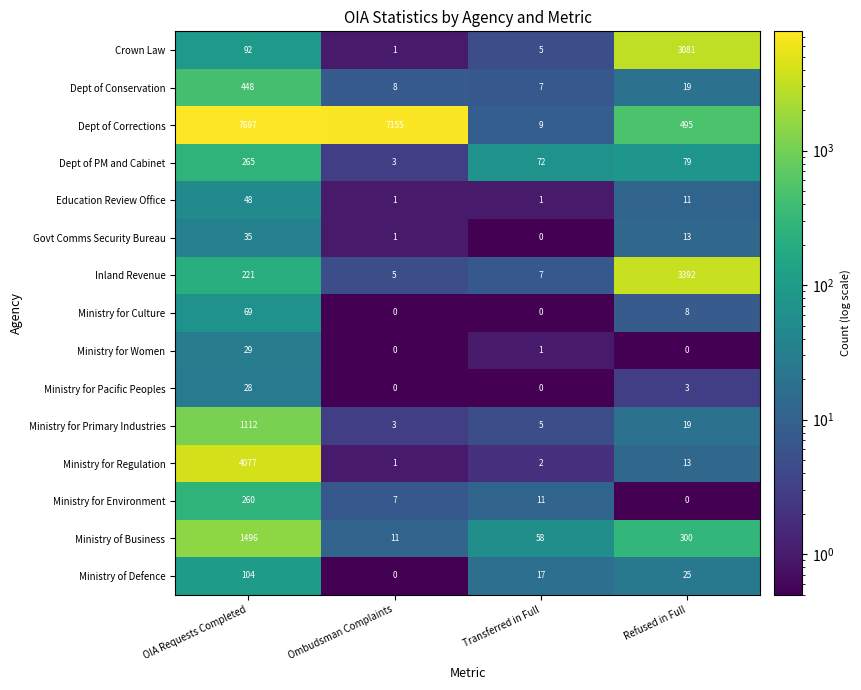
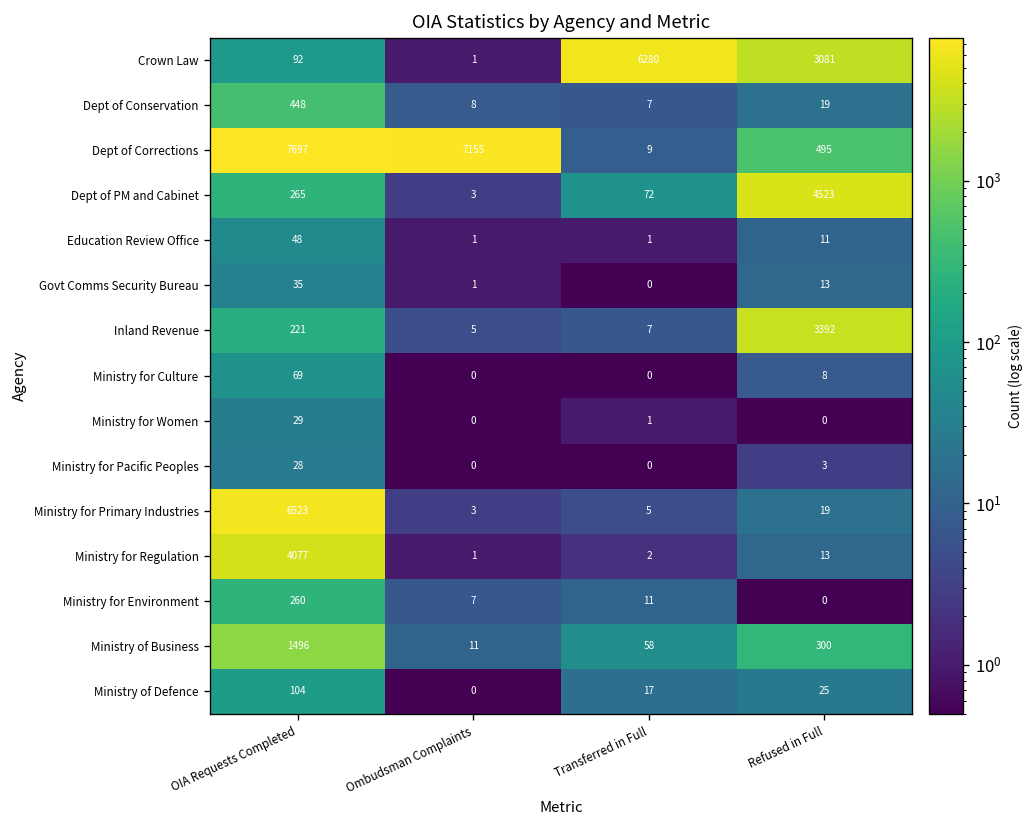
  {
    "Crown Law": {
      "OIA Requests Completed": 92,
      "Ombudsman Complaints": 1,
-     "Transferred in Full": 5,
+     "Transferred in Full": 6280,
      "Refused in Full": 3081
    },
    "Dept of Conservation": {
      "OIA Requests Completed": 448,
      "Ombudsman Complaints": 8,
      "Transferred in Full": 7,
      "Refused in Full": 19
    },
    "Dept of Corrections": {
      "OIA Requests Completed": 7697,
      "Ombudsman Complaints": 7155,
      "Transferred in Full": 9,
      "Refused in Full": 495
    },
    "Dept of PM and Cabinet": {
      "OIA Requests Completed": 265,
      "Ombudsman Complaints": 3,
      "Transferred in Full": 72,
-     "Refused in Full": 79
+     "Refused in Full": 4523
    },
    "Education Review Office": {
      "OIA Requests Completed": 48,
      "Ombudsman Complaints": 1,
      "Transferred in Full": 1,
      "Refused in Full": 11
    },
    "Govt Comms Security Bureau": {
      "OIA Requests Completed": 35,
      "Ombudsman Complaints": 1,
      "Transferred in Full": 0,
      "Refused in Full": 13
    },
    "Inland Revenue": {
      "OIA Requests Completed": 221,
      "Ombudsman Complaints": 5,
      "Transferred in Full": 7,
      "Refused in Full": 3392
    },
    "Ministry for Culture": {
      "OIA Requests Completed": 69,
      "Ombudsman Complaints": 0,
      "Transferred in Full": 0,
      "Refused in Full": 8
    },
    "Ministry for Women": {
      "OIA Requests Completed": 29,
      "Ombudsman Complaints": 0,
      "Transferred in Full": 1,
      "Refused in Full": 0
    },
    "Ministry for Pacific Peoples": {
      "OIA Requests Completed": 28,
      "Ombudsman Complaints": 0,
      "Transferred in Full": 0,
      "Refused in Full": 3
    },
    "Ministry for Primary Industries": {
-     "OIA Requests Completed": 1112,
+     "OIA Requests Completed": 6523,
      "Ombudsman Complaints": 3,
      "Transferred in Full": 5,
      "Refused in Full": 19
    },
    "Ministry for Regulation": {
      "OIA Requests Completed": 4077,
      "Ombudsman Complaints": 1,
      "Transferred in Full": 2,
      "Refused in Full": 13
    },
    "Ministry for Environment": {
      "OIA Requests Completed": 260,
      "Ombudsman Complaints": 7,
      "Transferred in Full": 11,
      "Refused in Full": 0
    },
    "Ministry of Business": {
      "OIA Requests Completed": 1496,
      "Ombudsman Complaints": 11,
      "Transferred in Full": 58,
      "Refused in Full": 300
    },
    "Ministry of Defence": {
      "OIA Requests Completed": 104,
      "Ombudsman Complaints": 0,
      "Transferred in Full": 17,
      "Refused in Full": 25
    }
  }
